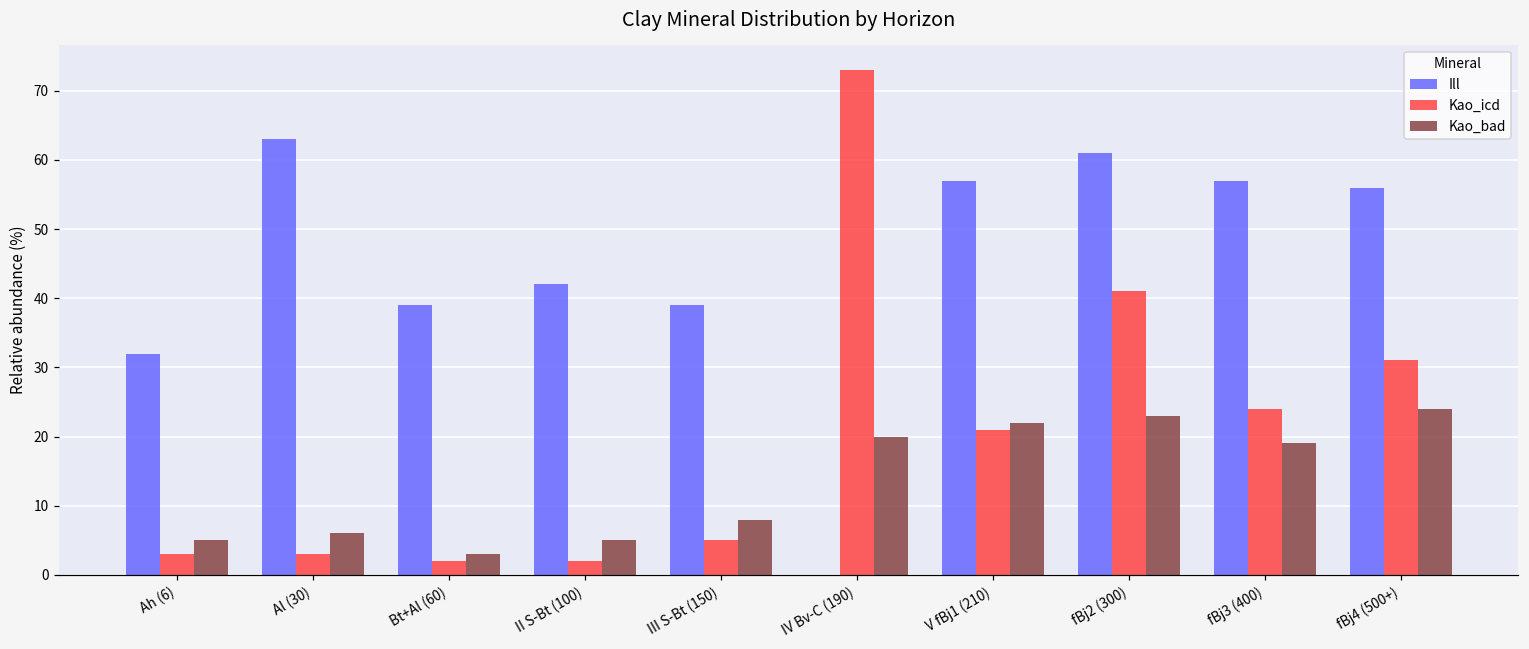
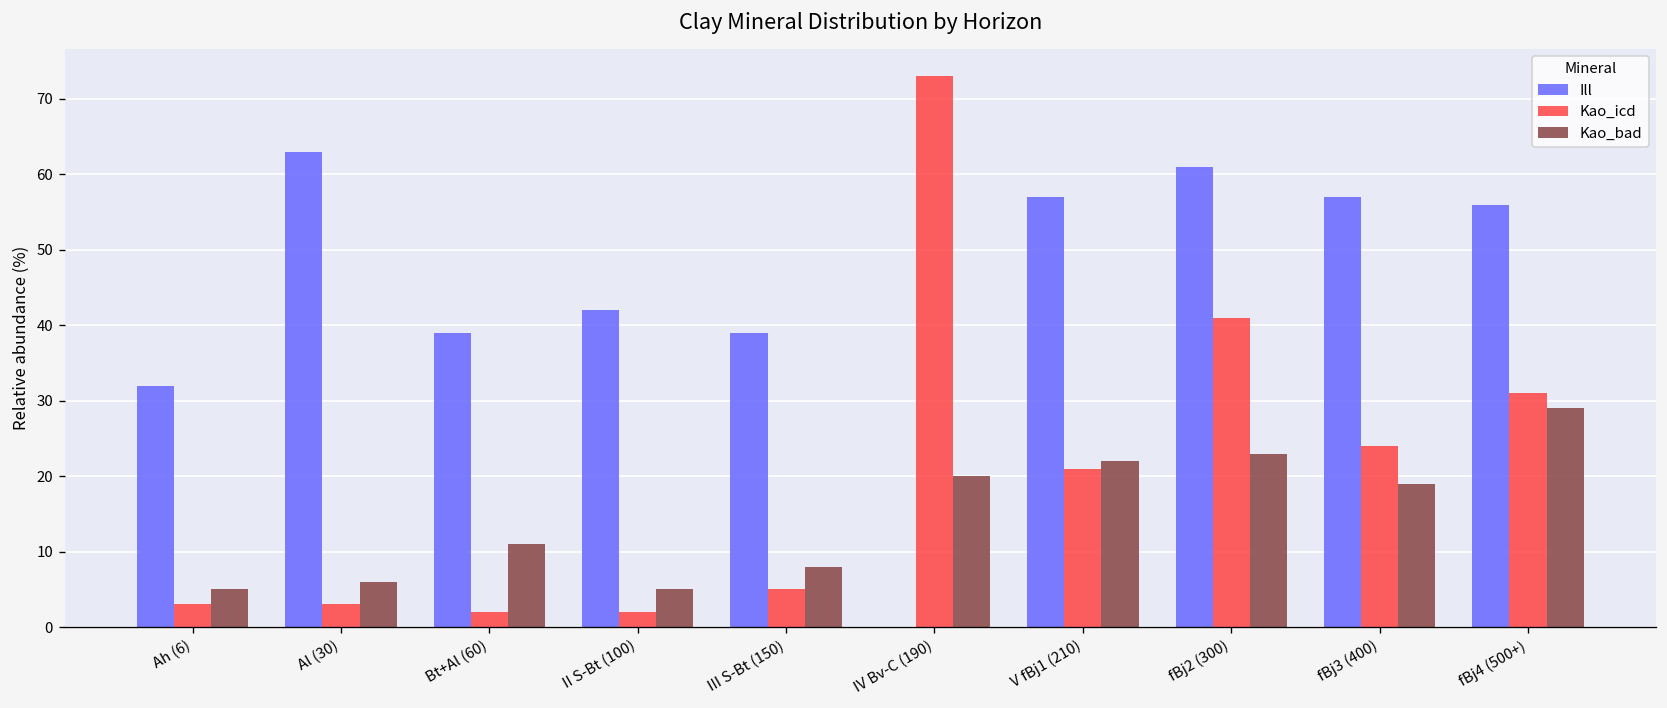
  {
    "Ill": {
      "Ah (6)": 32,
      "Al (30)": 63,
      "Bt+Al (60)": 39,
      "II S-Bt (100)": 42,
      "III S-Bt (150)": 39,
      "IV Bv-C (190)": 0,
      "V fBj1 (210)": 57,
      "fBj2 (300)": 61,
      "fBj3 (400)": 57,
      "fBj4 (500+)": 56
    },
    "Kao_icd": {
      "Ah (6)": 3,
      "Al (30)": 3,
      "Bt+Al (60)": 2,
      "II S-Bt (100)": 2,
      "III S-Bt (150)": 5,
      "IV Bv-C (190)": 73,
      "V fBj1 (210)": 21,
      "fBj2 (300)": 41,
      "fBj3 (400)": 24,
      "fBj4 (500+)": 31
    },
    "Kao_bad": {
      "Ah (6)": 5,
      "Al (30)": 6,
-     "Bt+Al (60)": 3,
+     "Bt+Al (60)": 11,
      "II S-Bt (100)": 5,
      "III S-Bt (150)": 8,
      "IV Bv-C (190)": 20,
      "V fBj1 (210)": 22,
      "fBj2 (300)": 23,
      "fBj3 (400)": 19,
-     "fBj4 (500+)": 24
+     "fBj4 (500+)": 29
    }
  }
